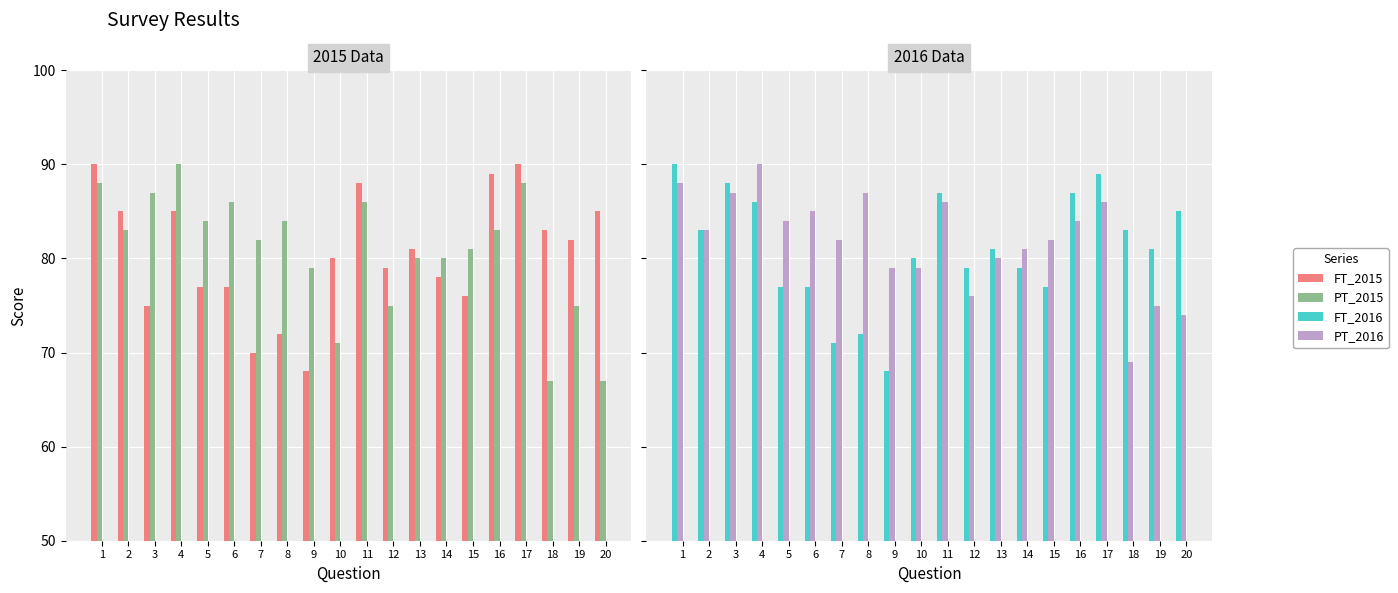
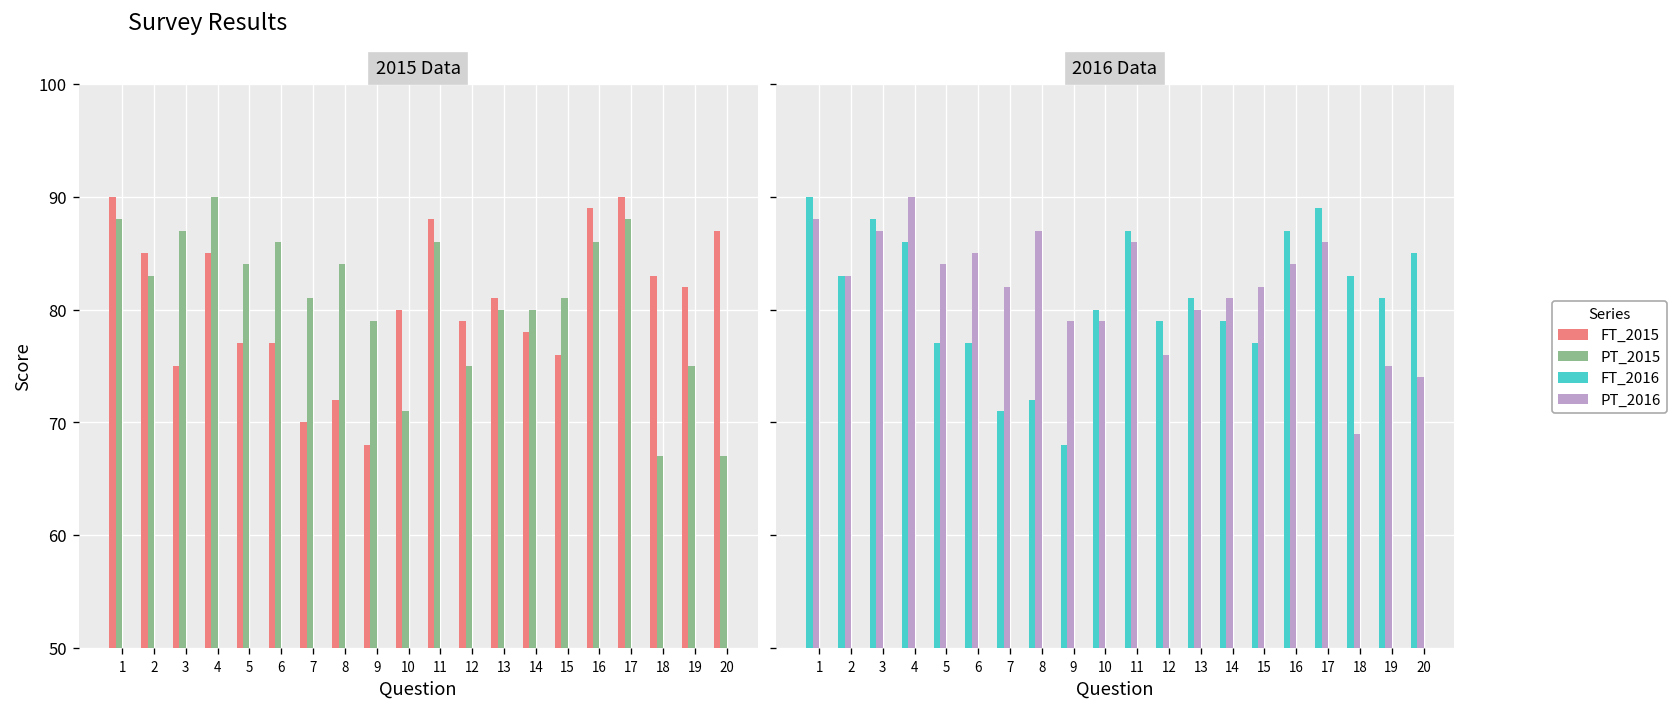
  {
    "2015 Data": {
      "FT_2015": {
        "1": 90,
        "2": 85,
        "3": 75,
        "4": 85,
        "5": 77,
        "6": 77,
        "7": 70,
        "8": 72,
        "9": 68,
        "10": 80,
        "11": 88,
        "12": 79,
        "13": 81,
        "14": 78,
        "15": 76,
        "16": 89,
        "17": 90,
        "18": 83,
        "19": 82,
-       "20": 85
+       "20": 87
      },
      "PT_2015": {
        "1": 88,
        "2": 83,
        "3": 87,
        "4": 90,
        "5": 84,
        "6": 86,
-       "7": 82,
+       "7": 81,
        "8": 84,
        "9": 79,
        "10": 71,
        "11": 86,
        "12": 75,
        "13": 80,
        "14": 80,
        "15": 81,
-       "16": 83,
+       "16": 86,
        "17": 88,
        "18": 67,
        "19": 75,
        "20": 67
      }
    }
  }
